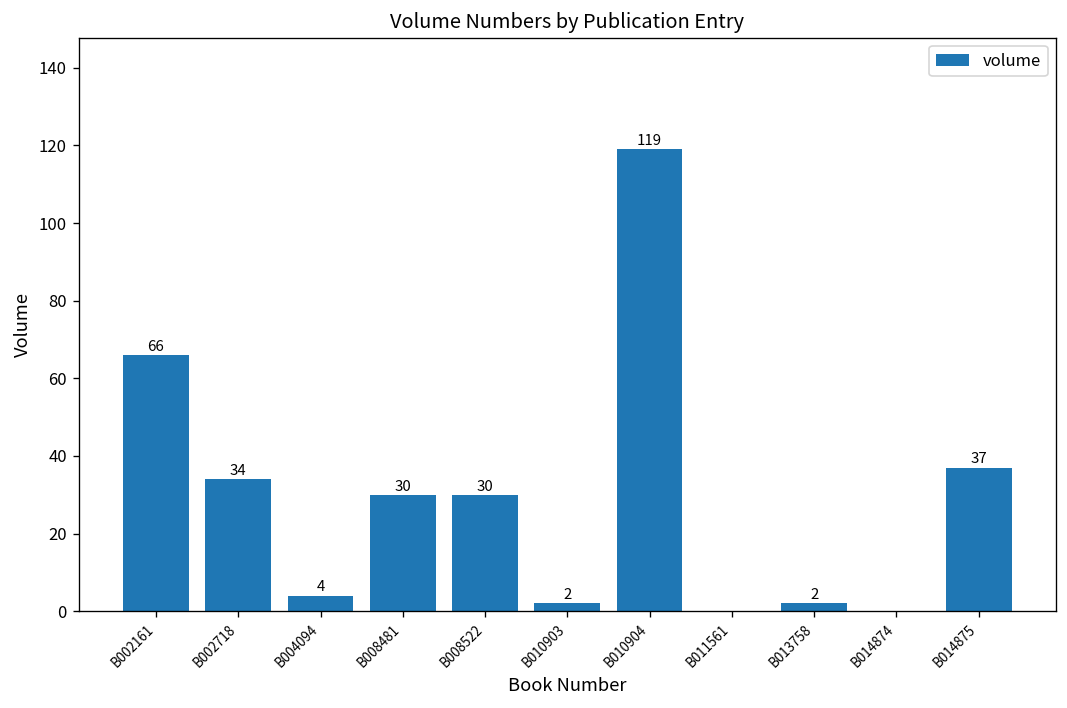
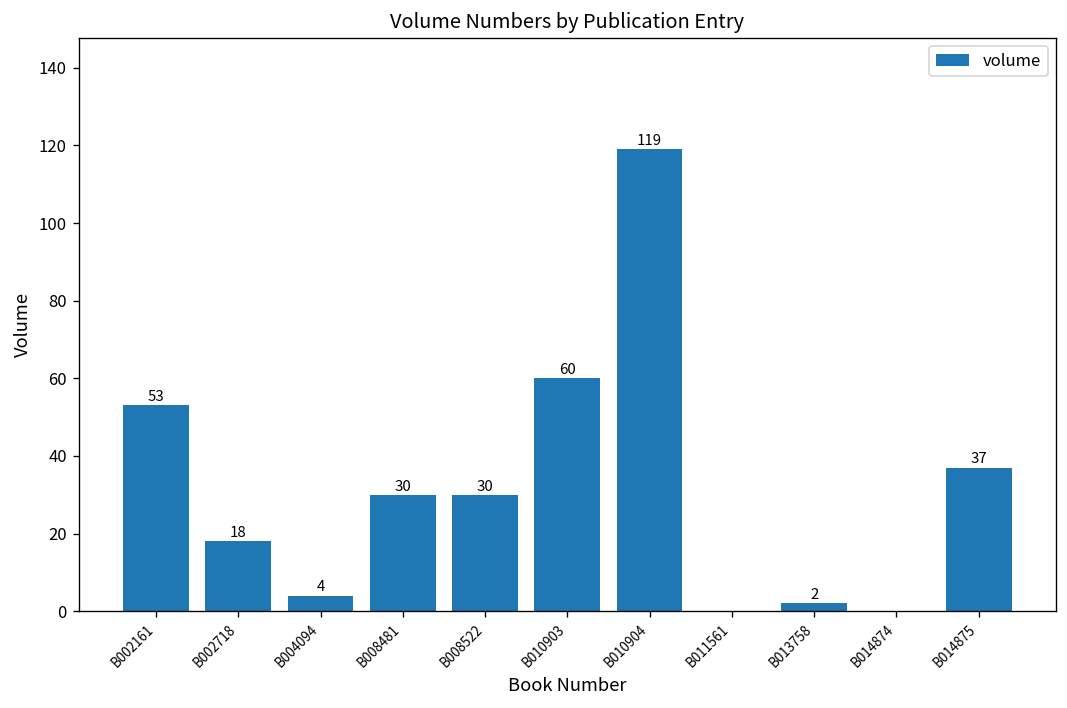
  {
-   "B002161": 66,
-   "B002718": 34,
+   "B002161": 53,
+   "B002718": 18,
    "B004094": 4,
    "B008481": 30,
    "B008522": 30,
-   "B010903": 2,
+   "B010903": 60,
    "B010904": 119,
    "B013758": 2,
    "B014875": 37
  }
